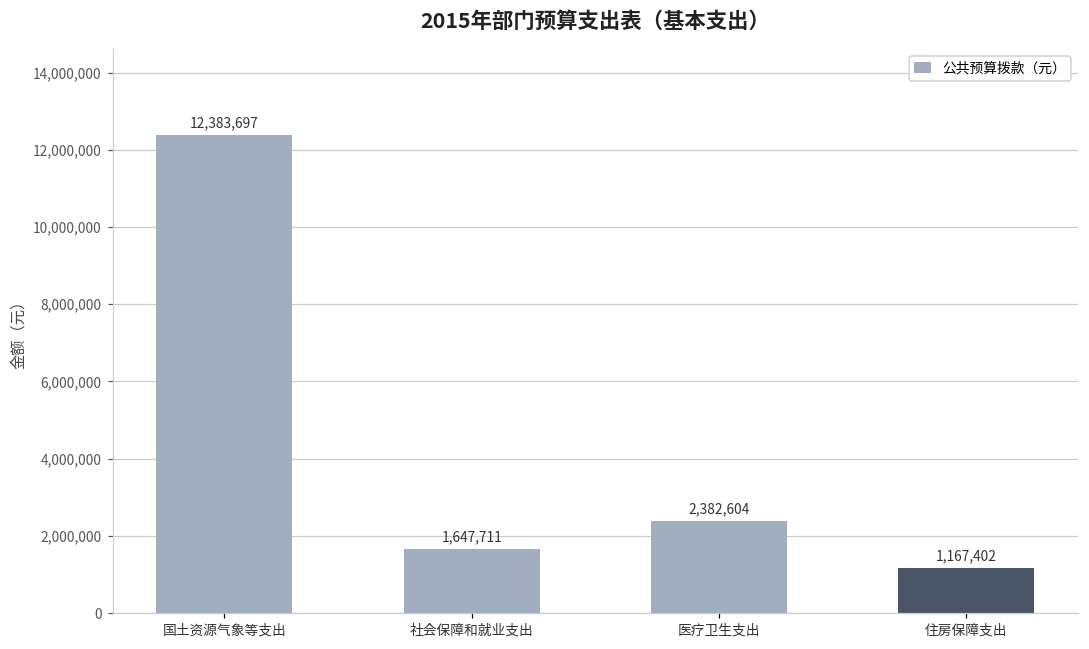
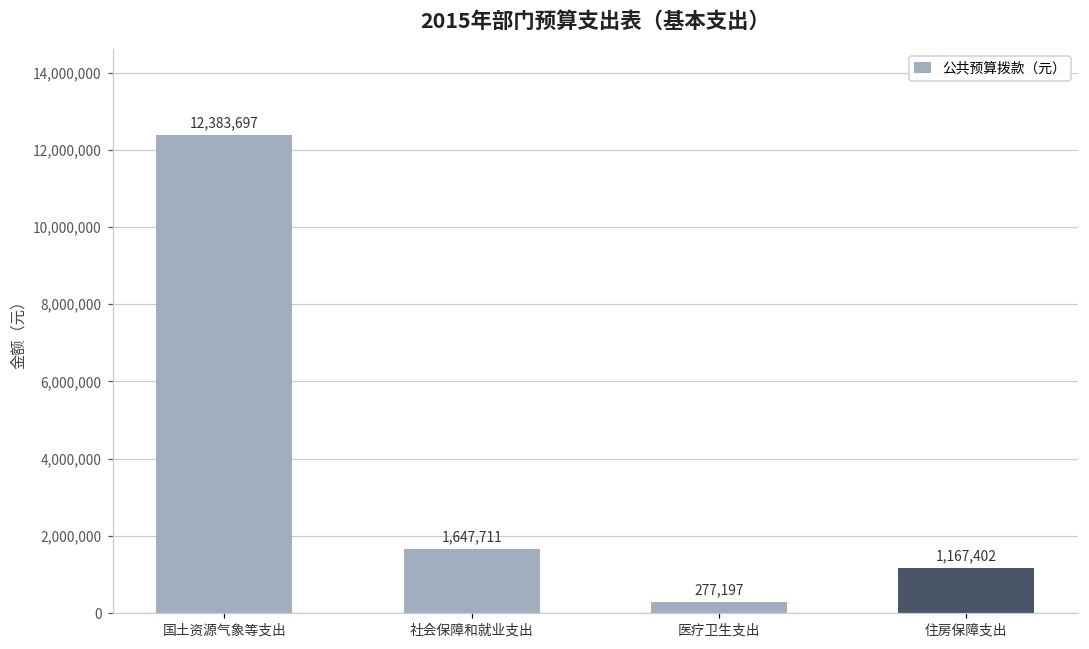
  {
    "国土资源气象等支出": "12,383,697",
    "社会保障和就业支出": "1,647,711",
-   "医疗卫生支出": "2,382,604",
+   "医疗卫生支出": "277,197",
    "住房保障支出": "1,167,402"
  }
